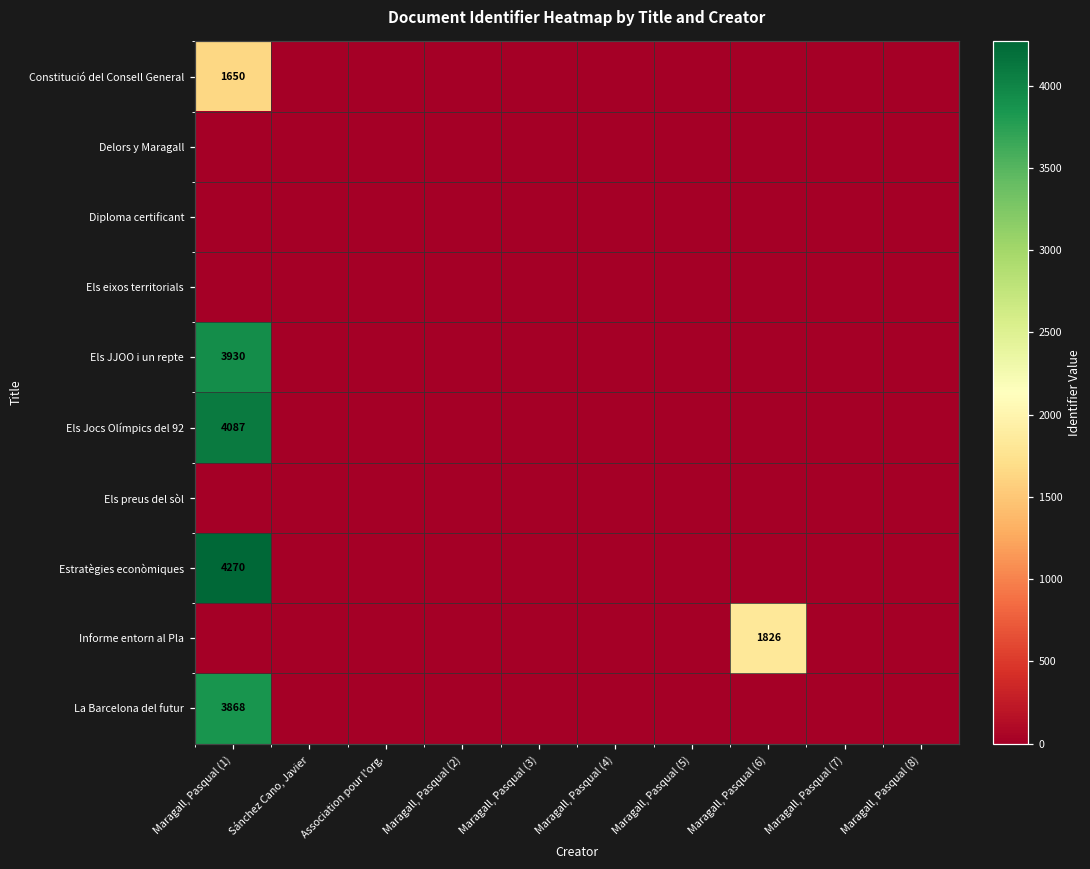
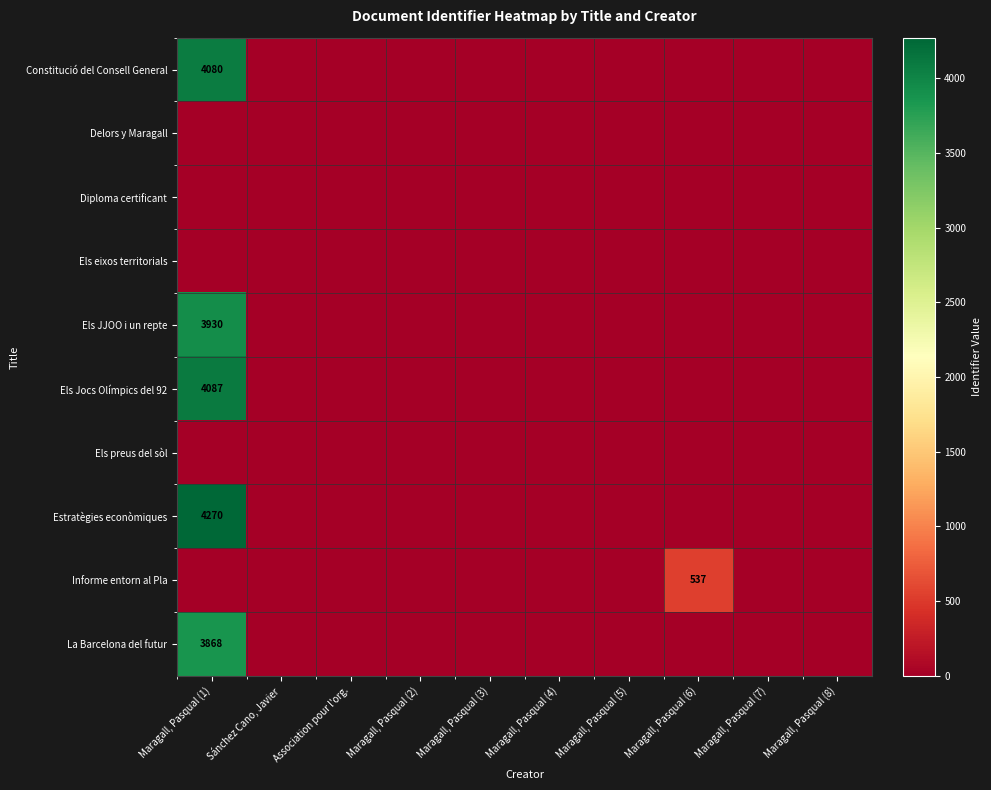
  {
    "Constitució del Consell General": {
-     "Maragall, Pasqual (1)": 1650
+     "Maragall, Pasqual (1)": 4080
    },
    "Els JJOO i un repte": {
      "Maragall, Pasqual (1)": 3930
    },
    "Els Jocs Olímpics del 92": {
      "Maragall, Pasqual (1)": 4087
    },
    "Estratègies econòmiques": {
      "Maragall, Pasqual (1)": 4270
    },
    "Informe entorn al Pla": {
-     "Maragall, Pasqual (6)": 1826
+     "Maragall, Pasqual (6)": 537
    },
    "La Barcelona del futur": {
      "Maragall, Pasqual (1)": 3868
    }
  }
